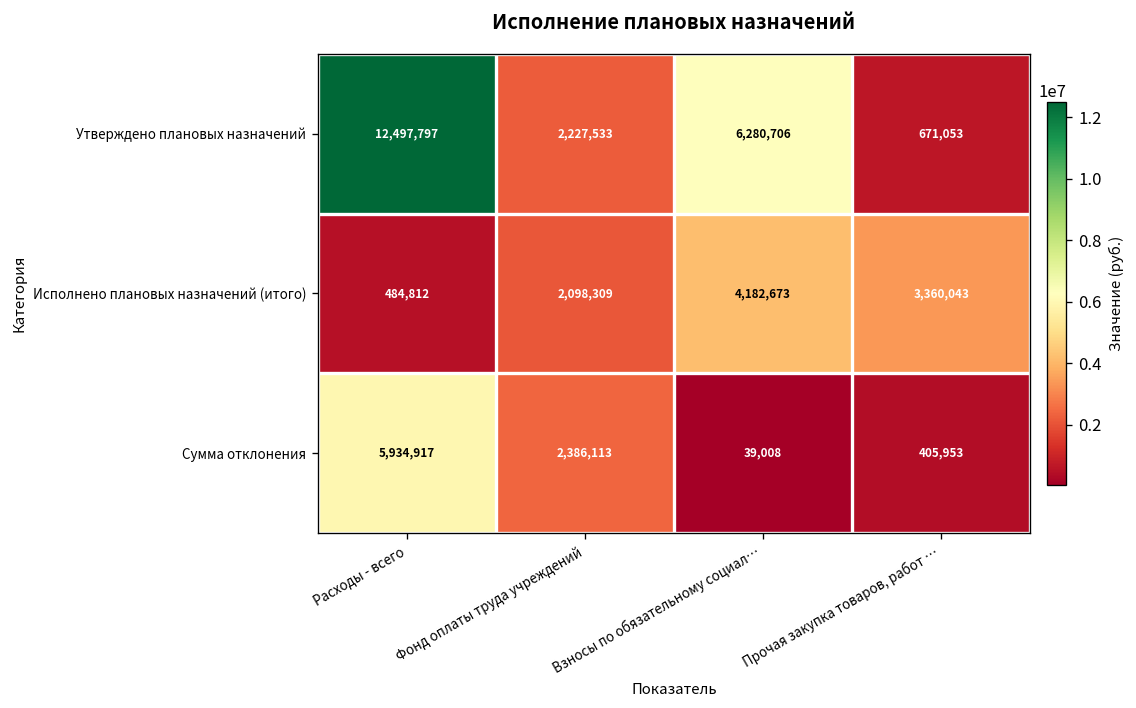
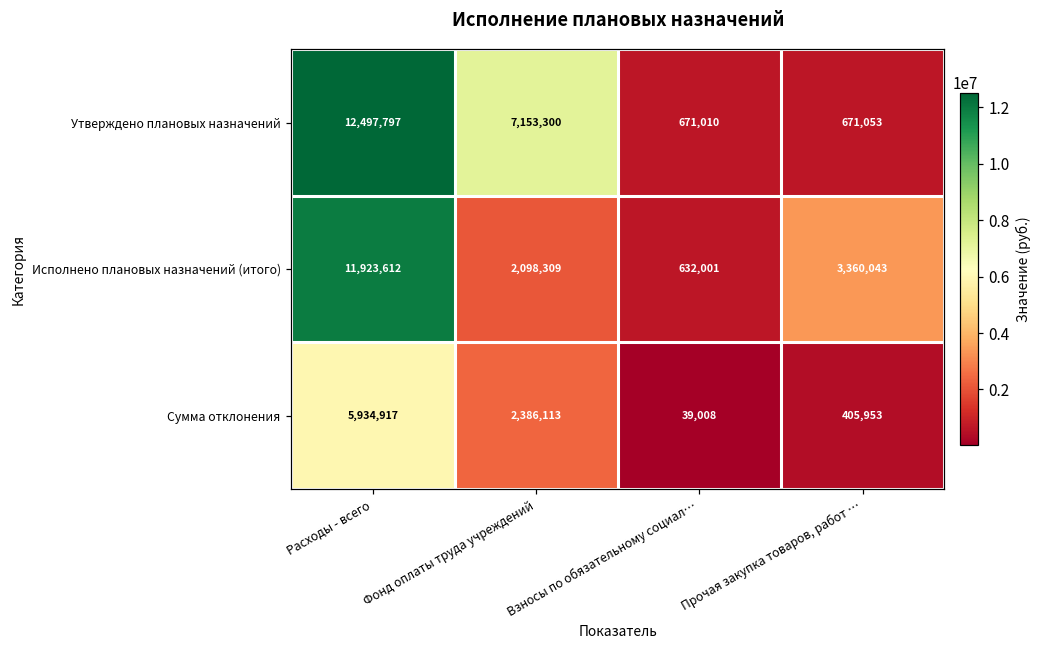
  {
    "Утверждено плановых назначений": {
      "Расходы - всего": "12,497,797",
-     "Фонд оплаты труда учреждений": "2,227,533",
-     "Взносы по обязательному социал…": "6,280,706",
+     "Фонд оплаты труда учреждений": "7,153,300",
+     "Взносы по обязательному социал…": "671,010",
      "Прочая закупка товаров, работ …": "671,053"
    },
    "Исполнено плановых назначений (итого)": {
-     "Расходы - всего": "484,812",
+     "Расходы - всего": "11,923,612",
      "Фонд оплаты труда учреждений": "2,098,309",
-     "Взносы по обязательному социал…": "4,182,673",
+     "Взносы по обязательному социал…": "632,001",
      "Прочая закупка товаров, работ …": "3,360,043"
    },
    "Сумма отклонения": {
      "Расходы - всего": "5,934,917",
      "Фонд оплаты труда учреждений": "2,386,113",
      "Взносы по обязательному социал…": "39,008",
      "Прочая закупка товаров, работ …": "405,953"
    }
  }
